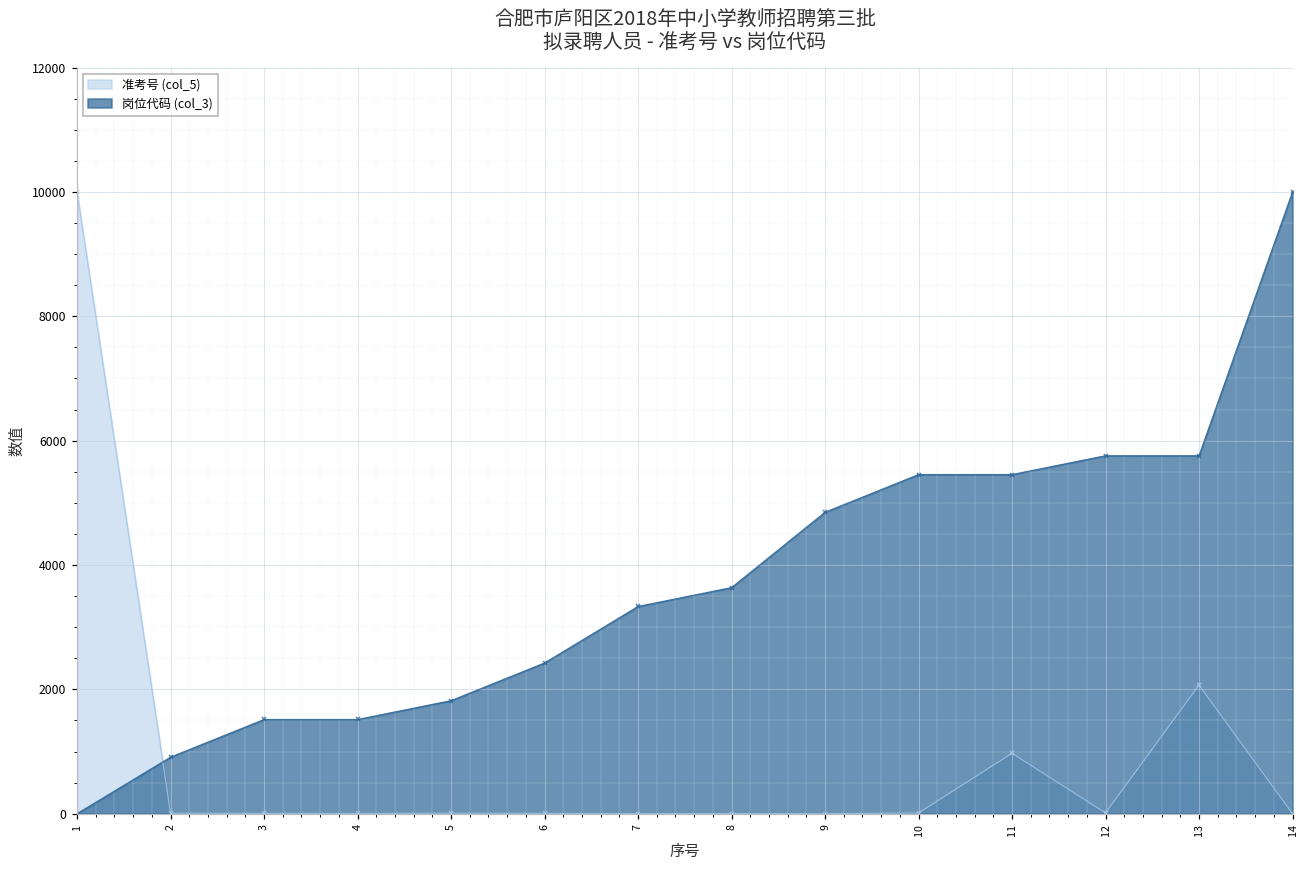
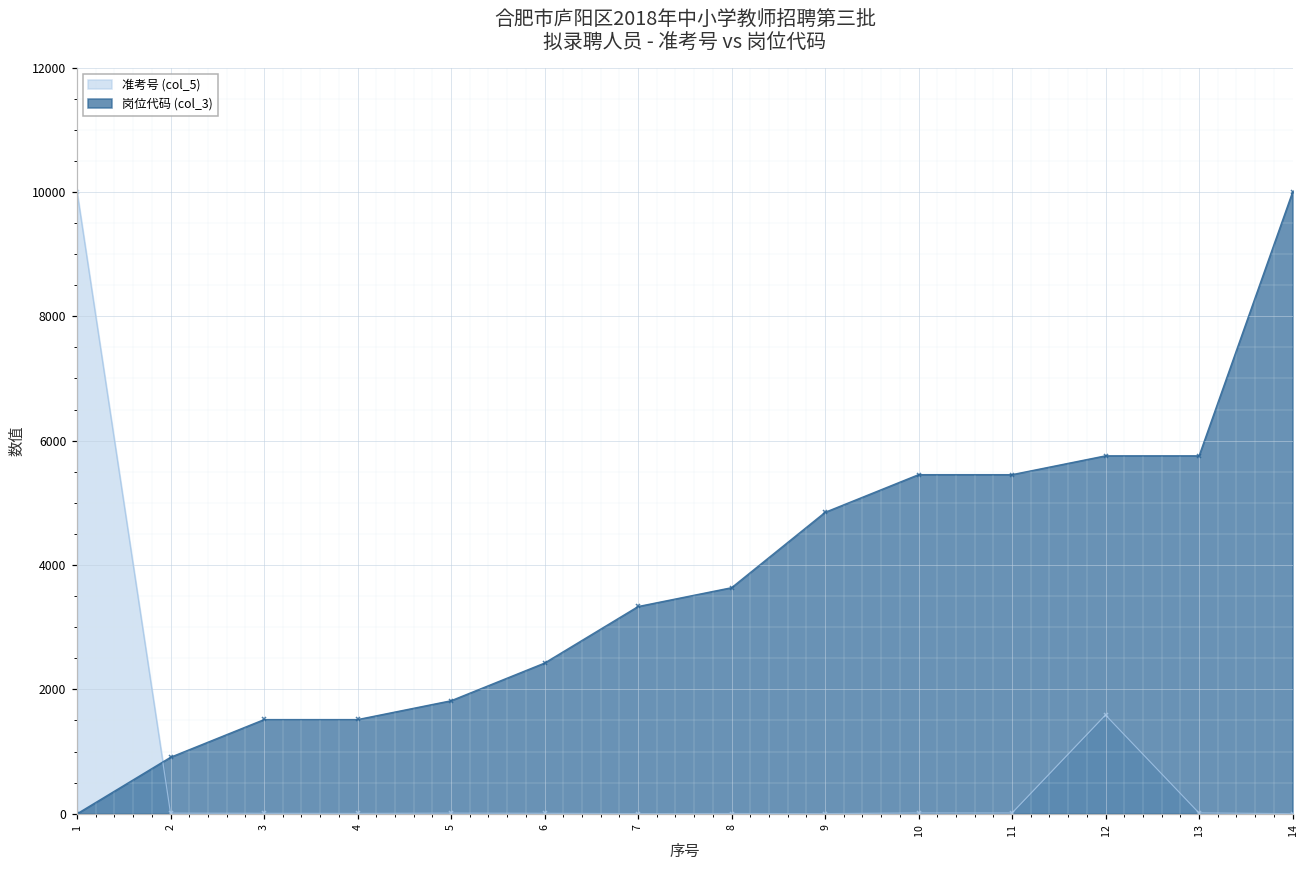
  {
    "准考号 (col_5)": {
      "1": 10000,
      "2": 0,
      "3": 0,
      "4": 0,
      "5": 0,
      "6": 0,
      "7": 0,
      "8": 0,
      "9": 0,
      "10": 0,
-     "11": 1000,
-     "12": 0,
-     "13": 2100,
+     "11": 0,
+     "12": 1600,
+     "13": 0,
      "14": 0
    },
    "岗位代码 (col_3)": {
      "1": 0,
      "2": 900,
      "3": 1500,
      "4": 1500,
      "5": 1800,
      "6": 2400,
      "7": 3300,
      "8": 3600,
      "9": 4800,
      "10": 5500,
      "11": 5500,
      "12": 5800,
      "13": 5800,
      "14": 10000
    }
  }
